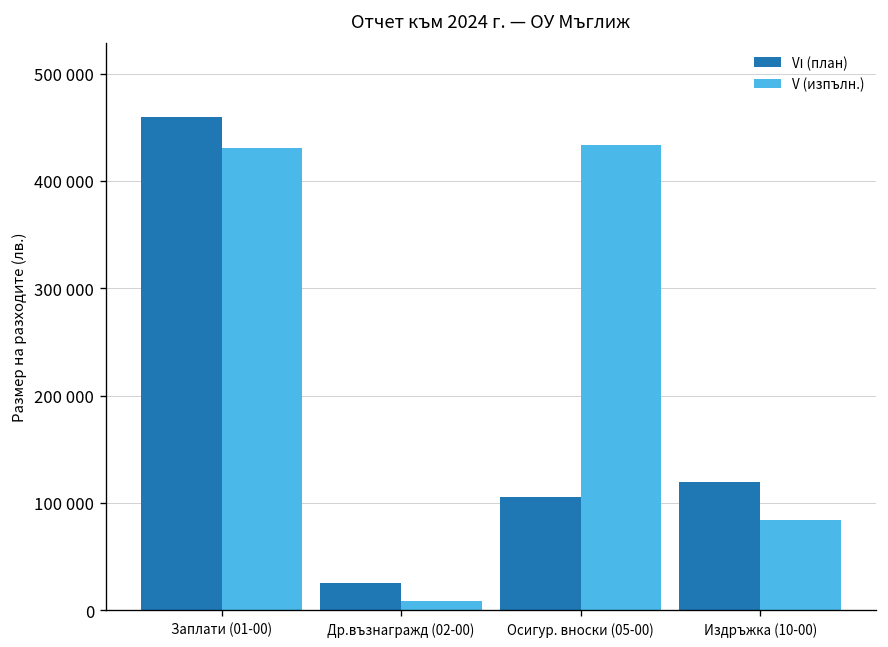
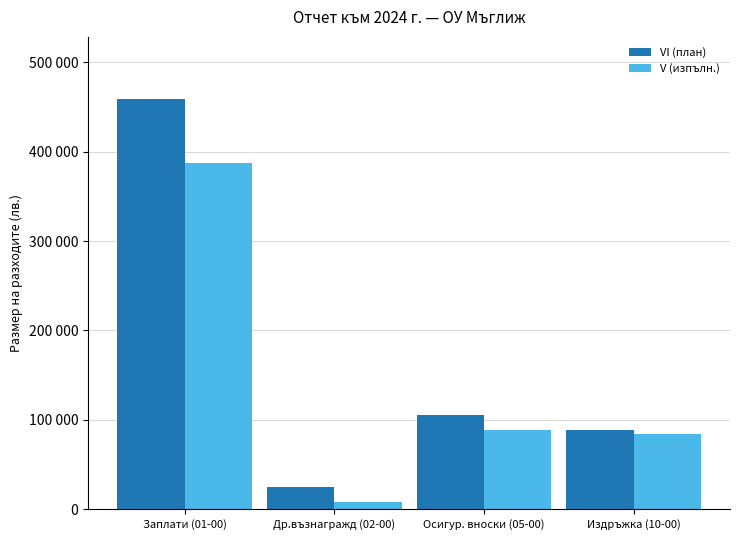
  {
    "VІ (план)": {
      "Заплати (01-00)": 460000,
      "Др.възнагражд (02-00)": 20000,
      "Осигур. вноски (05-00)": 110000,
-     "Издръжка (10-00)": 120000
+     "Издръжка (10-00)": 90000
    },
    "V (изпълн.)": {
-     "Заплати (01-00)": 430000,
+     "Заплати (01-00)": 390000,
      "Др.възнагражд (02-00)": 10000,
-     "Осигур. вноски (05-00)": 430000,
+     "Осигур. вноски (05-00)": 90000,
      "Издръжка (10-00)": 80000
    }
  }
